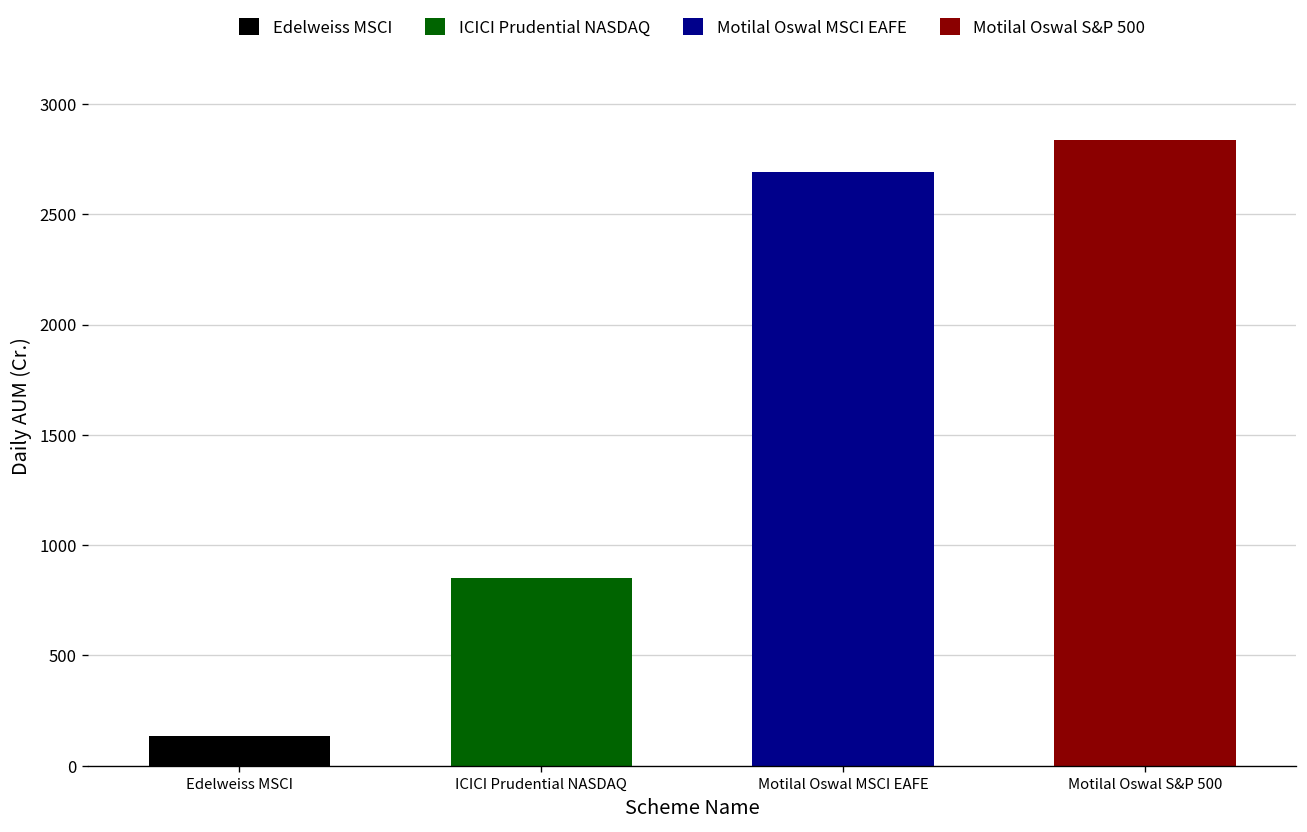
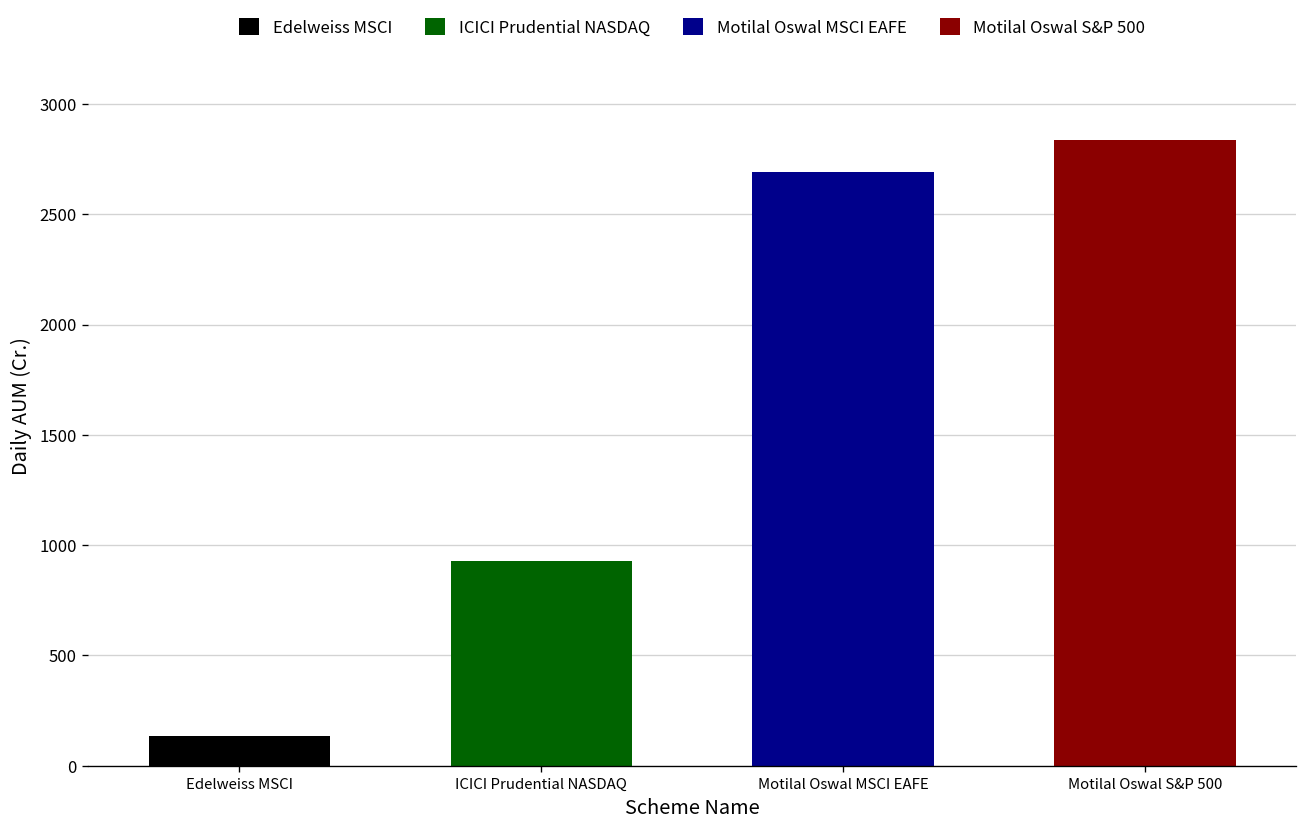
  {
    "Edelweiss MSCI": 130,
-   "ICICI Prudential NASDAQ": 850,
+   "ICICI Prudential NASDAQ": 930,
    "Motilal Oswal MSCI EAFE": 2690,
    "Motilal Oswal S&P 500": 2840
  }
